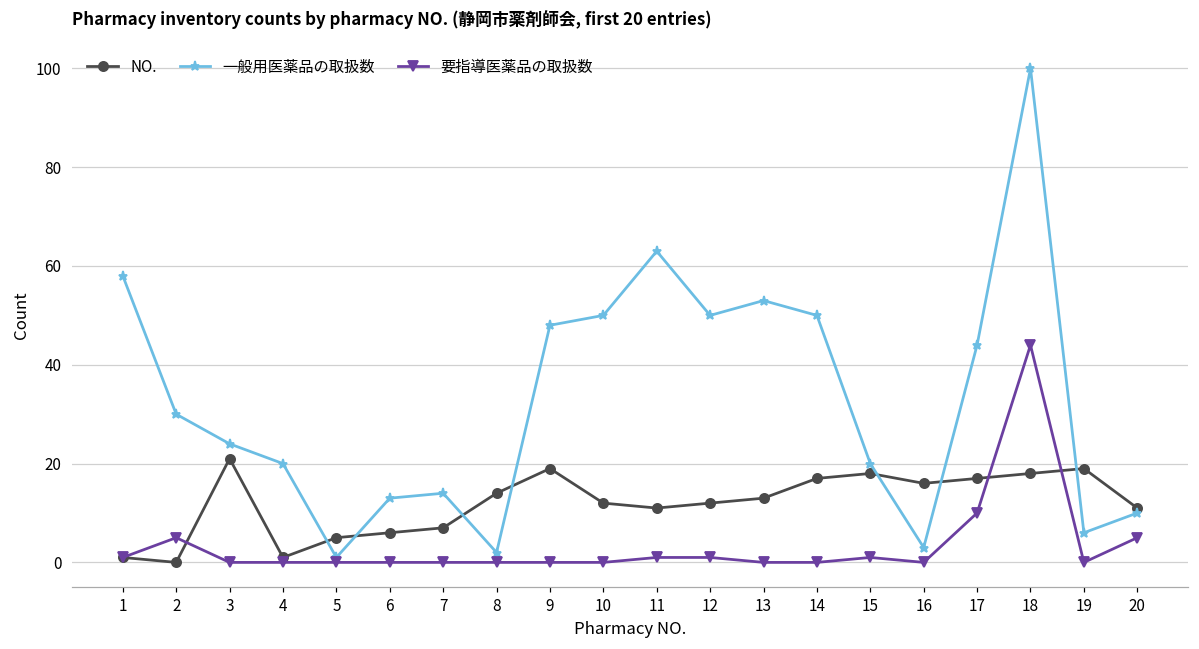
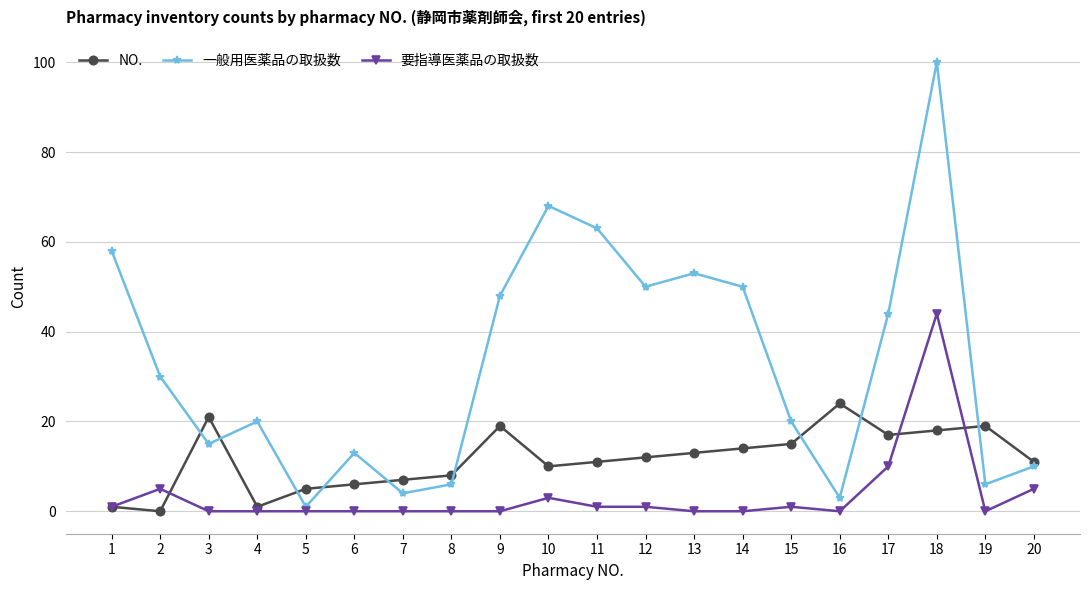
  {
    "NO.": {
      "2": 0,
      "3": 21,
      "4": 1,
      "5": 5,
      "6": 6,
      "7": 7,
-     "8": 14,
+     "8": 8,
      "9": 19,
-     "10": 12,
+     "10": 10,
      "11": 11,
      "12": 12,
      "13": 13,
-     "14": 17,
-     "15": 18,
-     "16": 16,
+     "14": 14,
+     "15": 15,
+     "16": 24,
      "17": 17,
      "18": 18,
      "19": 19,
      "20": 11
    },
    "一般用医薬品の取扱数": {
      "1": 58,
      "2": 30,
-     "3": 24,
+     "3": 15,
      "4": 20,
      "5": 1,
      "6": 13,
-     "7": 14,
-     "8": 2,
+     "7": 4,
+     "8": 6,
      "9": 48,
-     "10": 50,
+     "10": 68,
      "11": 63,
      "12": 50,
      "13": 53,
      "14": 50,
      "15": 20,
      "16": 3,
      "17": 44,
      "18": 100,
      "19": 6,
      "20": 10
    },
    "要指導医薬品の取扱数": {
      "2": 5,
      "3": 0,
      "4": 0,
      "5": 0,
      "6": 0,
      "7": 0,
      "8": 0,
      "9": 0,
-     "10": 0,
+     "10": 3,
      "11": 1,
      "12": 1,
      "13": 0,
      "14": 0,
      "15": 1,
      "16": 0,
      "17": 10,
      "18": 44,
      "19": 0,
      "20": 5
    }
  }
